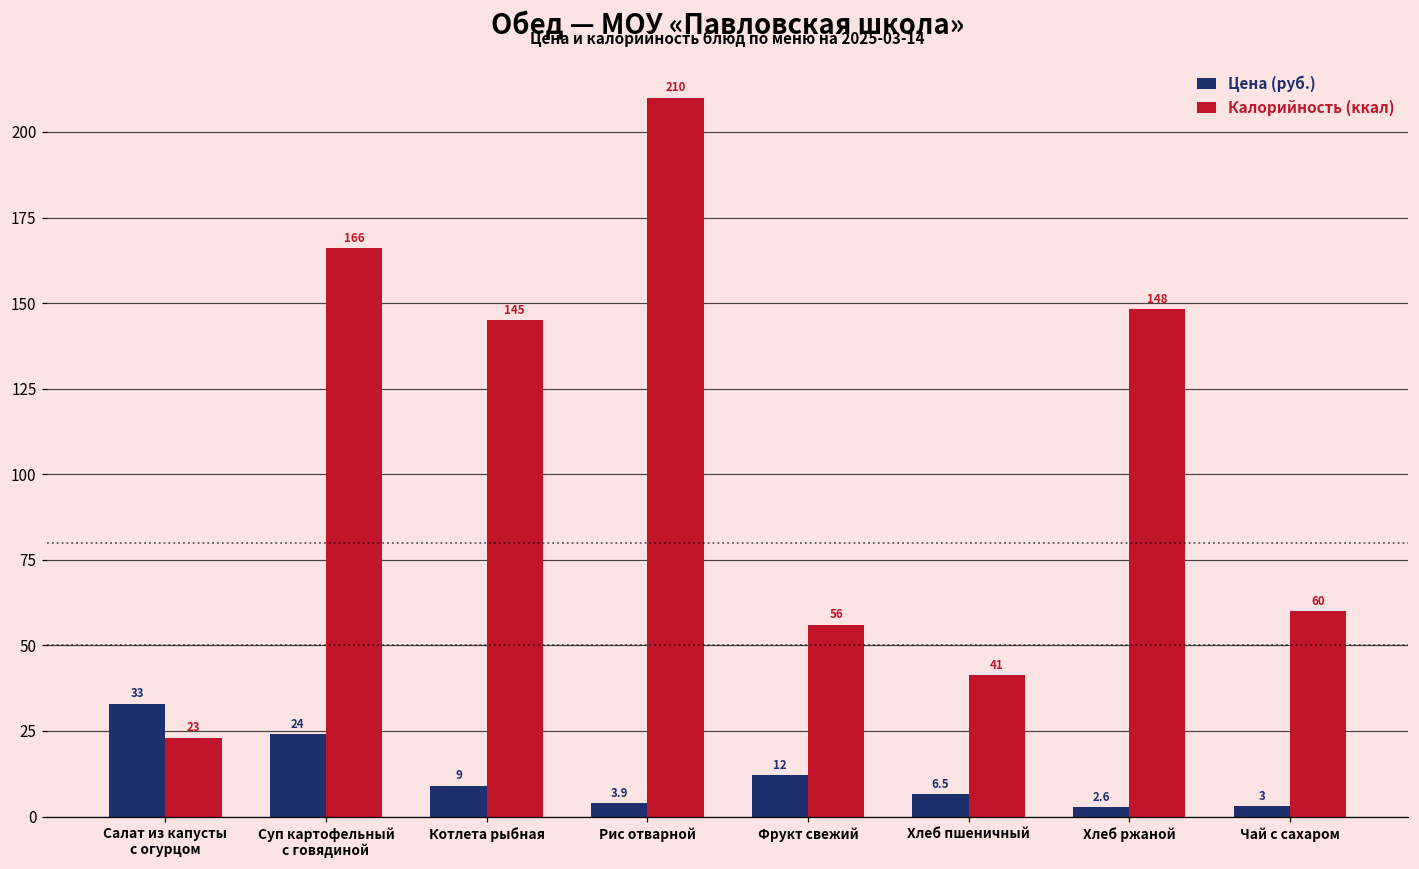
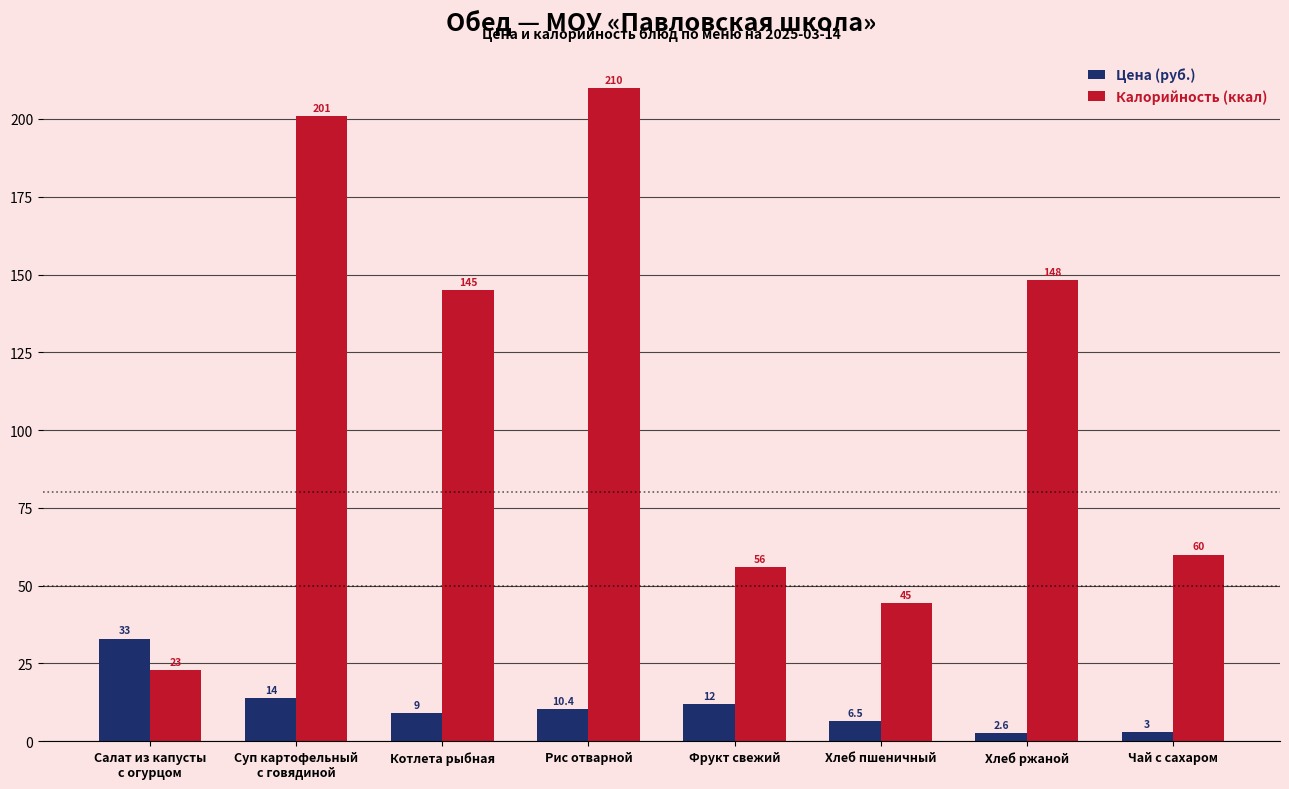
  {
    "Цена (руб.)": {
      "Салат из капусты с огурцом": 33,
-     "Суп картофельный с говядиной": 24,
+     "Суп картофельный с говядиной": 14,
      "Котлета рыбная": 9,
-     "Рис отварной": 3.9,
+     "Рис отварной": 10.4,
      "Фрукт свежий": 12,
      "Хлеб пшеничный": 6.5,
      "Хлеб ржаной": 2.6,
      "Чай с сахаром": 3
    },
    "Калорийность (ккал)": {
      "Салат из капусты с огурцом": 23,
-     "Суп картофельный с говядиной": 166,
+     "Суп картофельный с говядиной": 201,
      "Котлета рыбная": 145,
      "Рис отварной": 210,
      "Фрукт свежий": 56,
-     "Хлеб пшеничный": 41,
+     "Хлеб пшеничный": 45,
      "Хлеб ржаной": 148,
      "Чай с сахаром": 60
    }
  }
